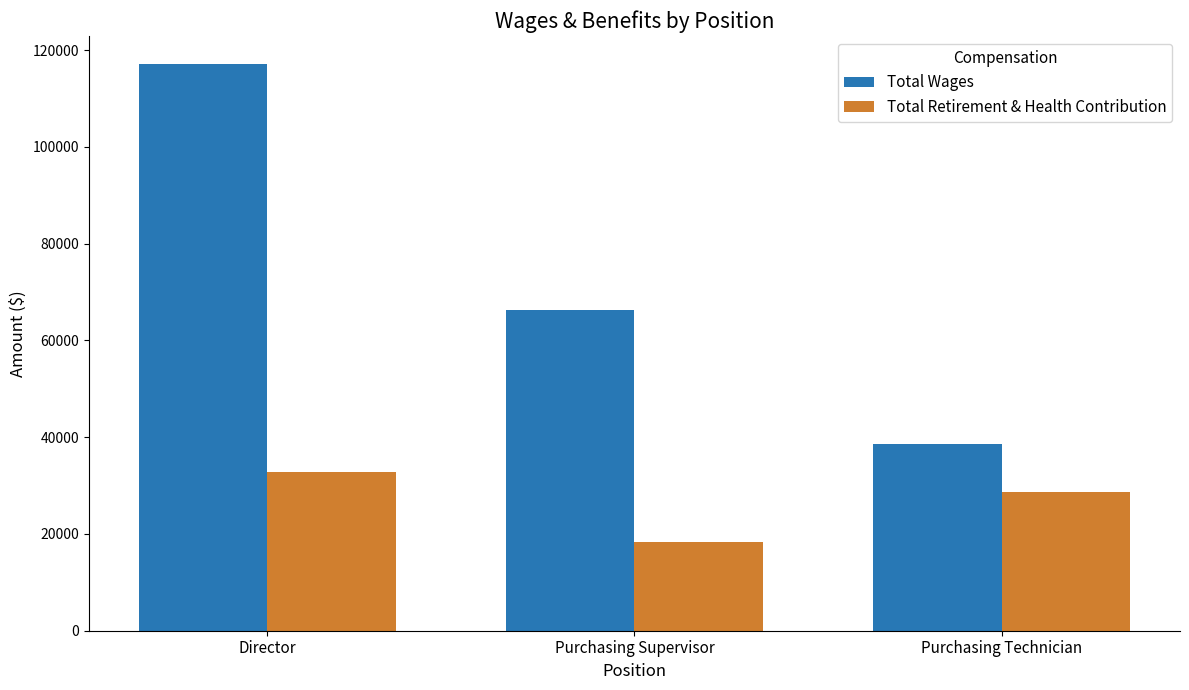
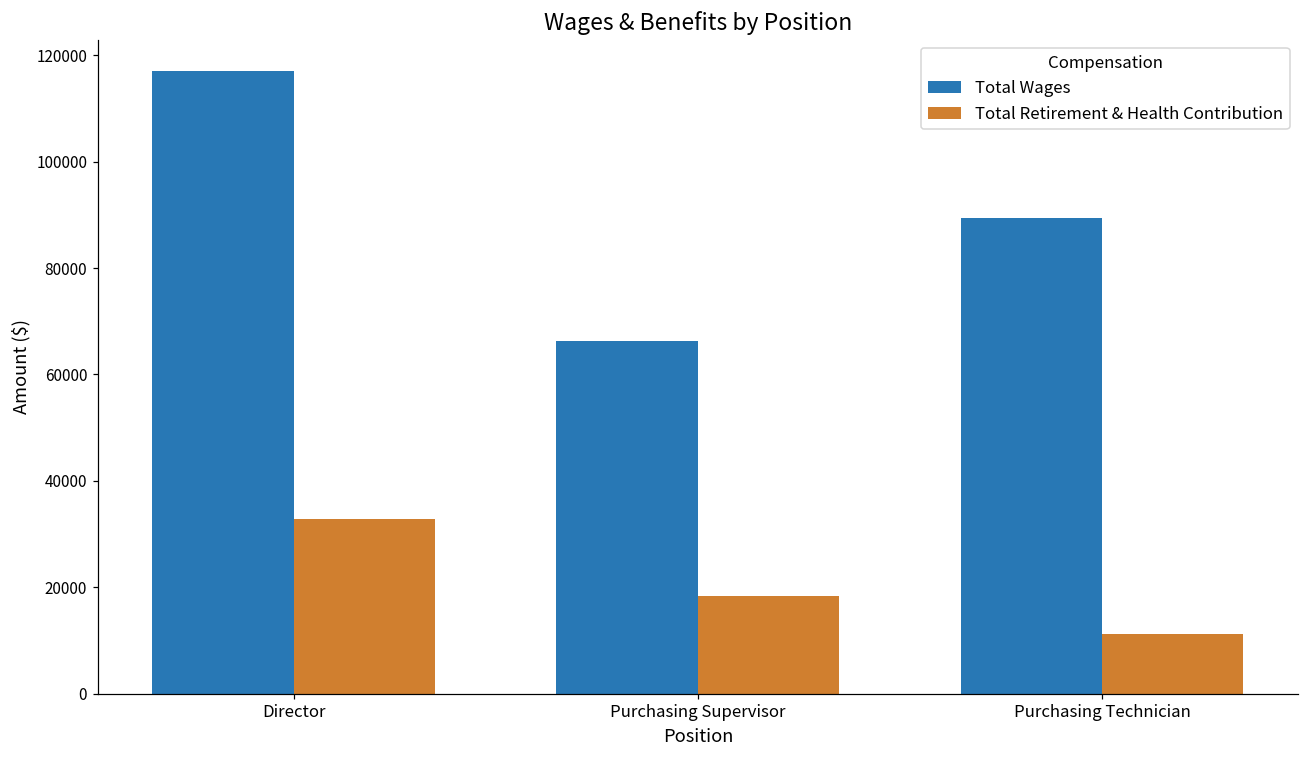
  {
    "Total Wages": {
      "Director": 117000,
      "Purchasing Supervisor": 66000,
-     "Purchasing Technician": 39000
+     "Purchasing Technician": 89000
    },
    "Total Retirement & Health Contribution": {
      "Director": 33000,
      "Purchasing Supervisor": 18000,
-     "Purchasing Technician": 29000
+     "Purchasing Technician": 11000
    }
  }
